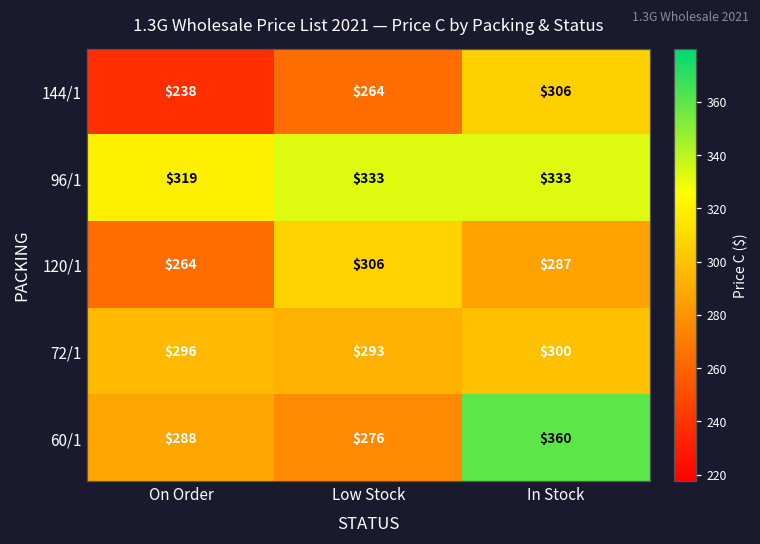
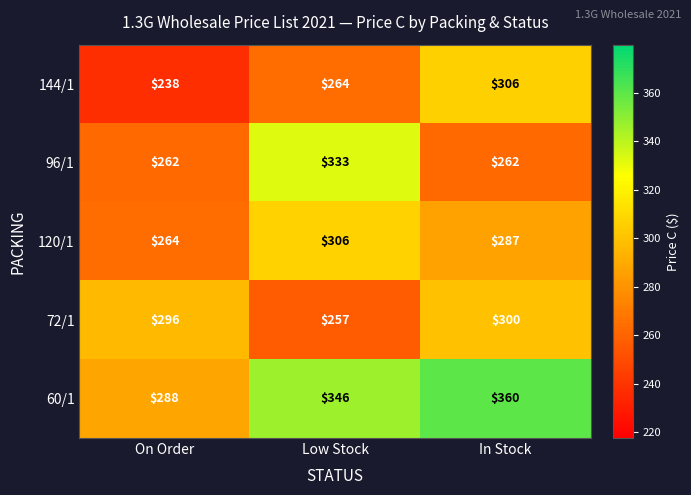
  {
    "144/1": {
      "On Order": "$238",
      "Low Stock": "$264",
      "In Stock": "$306"
    },
    "96/1": {
-     "On Order": "$319",
+     "On Order": "$262",
      "Low Stock": "$333",
-     "In Stock": "$333"
+     "In Stock": "$262"
    },
    "120/1": {
      "On Order": "$264",
      "Low Stock": "$306",
      "In Stock": "$287"
    },
    "72/1": {
      "On Order": "$296",
-     "Low Stock": "$293",
+     "Low Stock": "$257",
      "In Stock": "$300"
    },
    "60/1": {
      "On Order": "$288",
-     "Low Stock": "$276",
+     "Low Stock": "$346",
      "In Stock": "$360"
    }
  }
